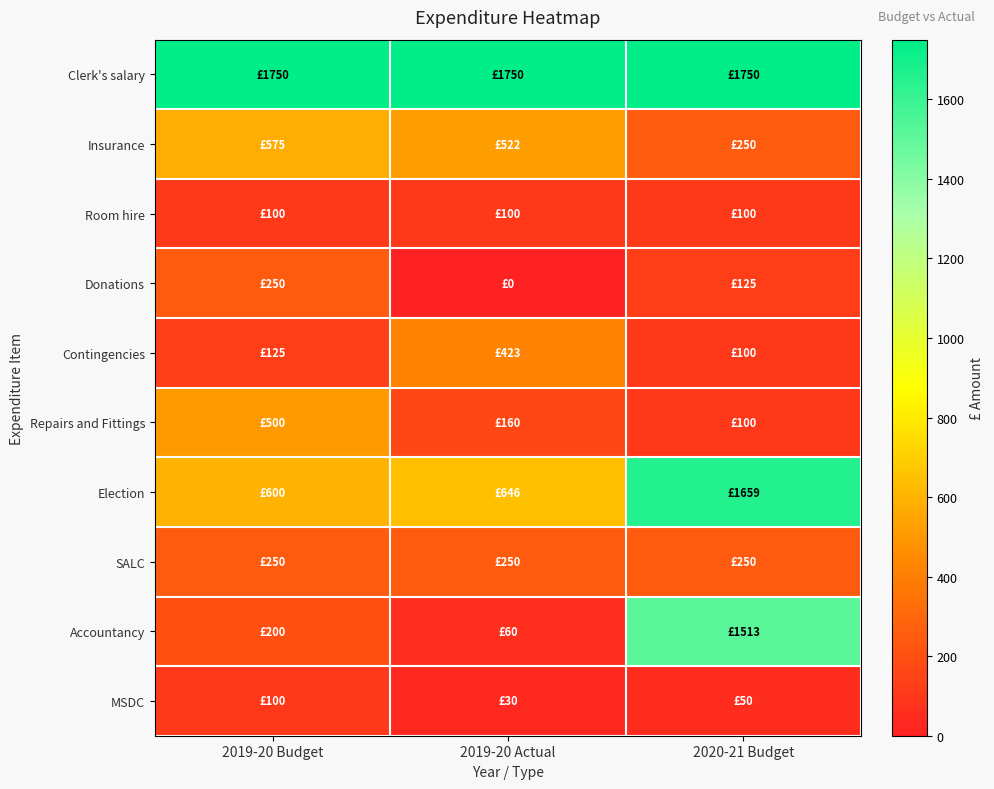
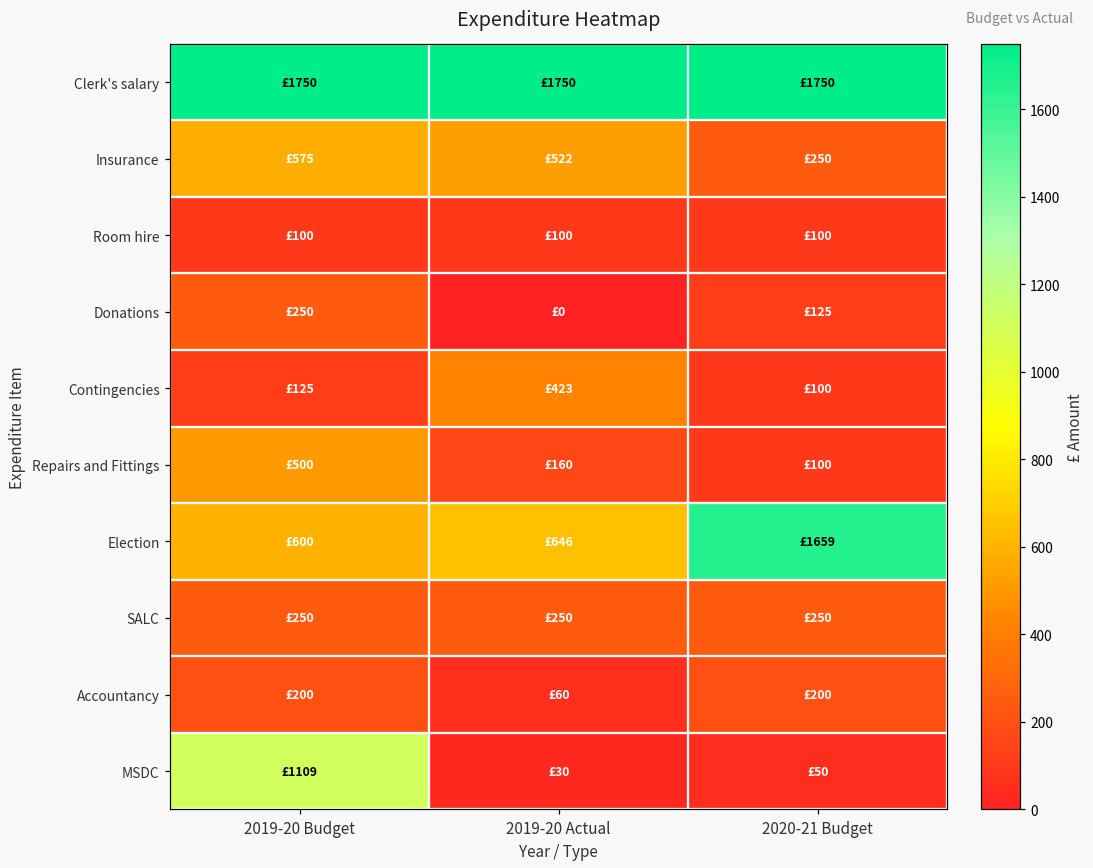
  {
    "Clerk's salary": {
      "2019-20 Budget": "£1750",
      "2019-20 Actual": "£1750",
      "2020-21 Budget": "£1750"
    },
    "Insurance": {
      "2019-20 Budget": "£575",
      "2019-20 Actual": "£522",
      "2020-21 Budget": "£250"
    },
    "Room hire": {
      "2019-20 Budget": "£100",
      "2019-20 Actual": "£100",
      "2020-21 Budget": "£100"
    },
    "Donations": {
      "2019-20 Budget": "£250",
      "2019-20 Actual": "£0",
      "2020-21 Budget": "£125"
    },
    "Contingencies": {
      "2019-20 Budget": "£125",
      "2019-20 Actual": "£423",
      "2020-21 Budget": "£100"
    },
    "Repairs and Fittings": {
      "2019-20 Budget": "£500",
      "2019-20 Actual": "£160",
      "2020-21 Budget": "£100"
    },
    "Election": {
      "2019-20 Budget": "£600",
      "2019-20 Actual": "£646",
      "2020-21 Budget": "£1659"
    },
    "SALC": {
      "2019-20 Budget": "£250",
      "2019-20 Actual": "£250",
      "2020-21 Budget": "£250"
    },
    "Accountancy": {
      "2019-20 Budget": "£200",
      "2019-20 Actual": "£60",
-     "2020-21 Budget": "£1513"
+     "2020-21 Budget": "£200"
    },
    "MSDC": {
-     "2019-20 Budget": "£100",
+     "2019-20 Budget": "£1109",
      "2019-20 Actual": "£30",
      "2020-21 Budget": "£50"
    }
  }
